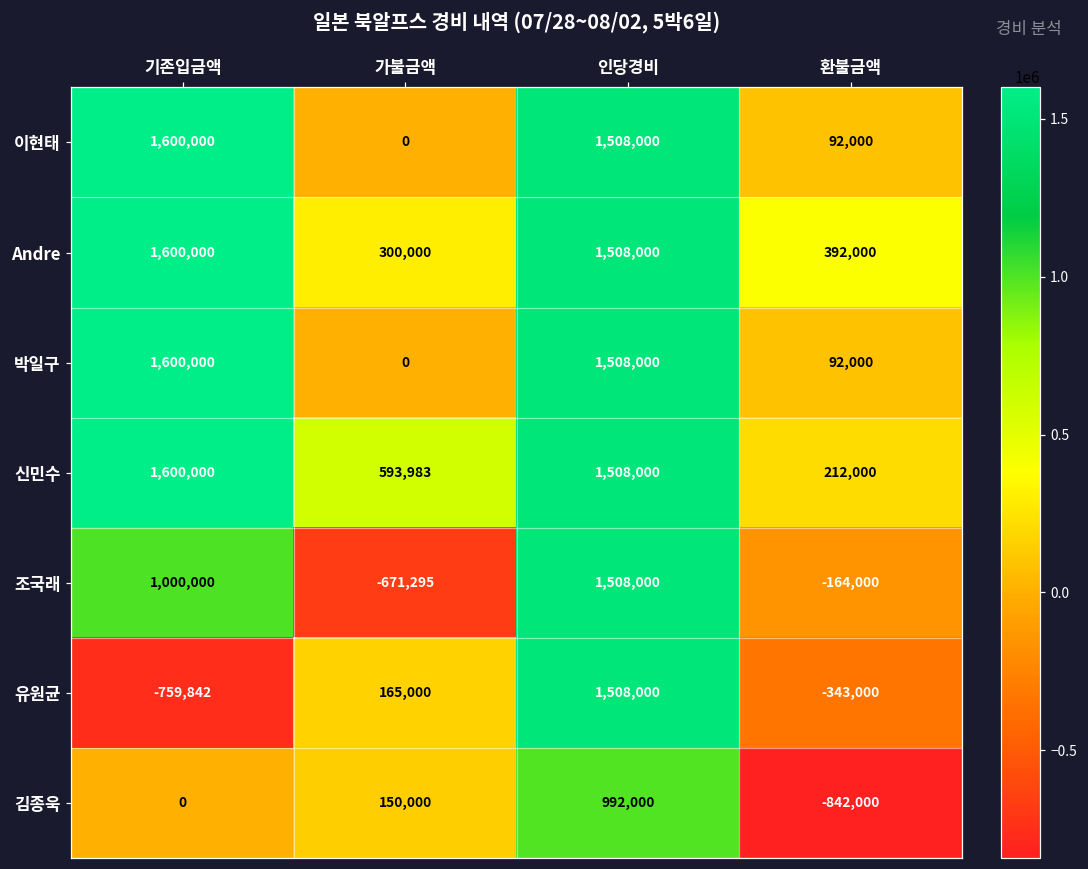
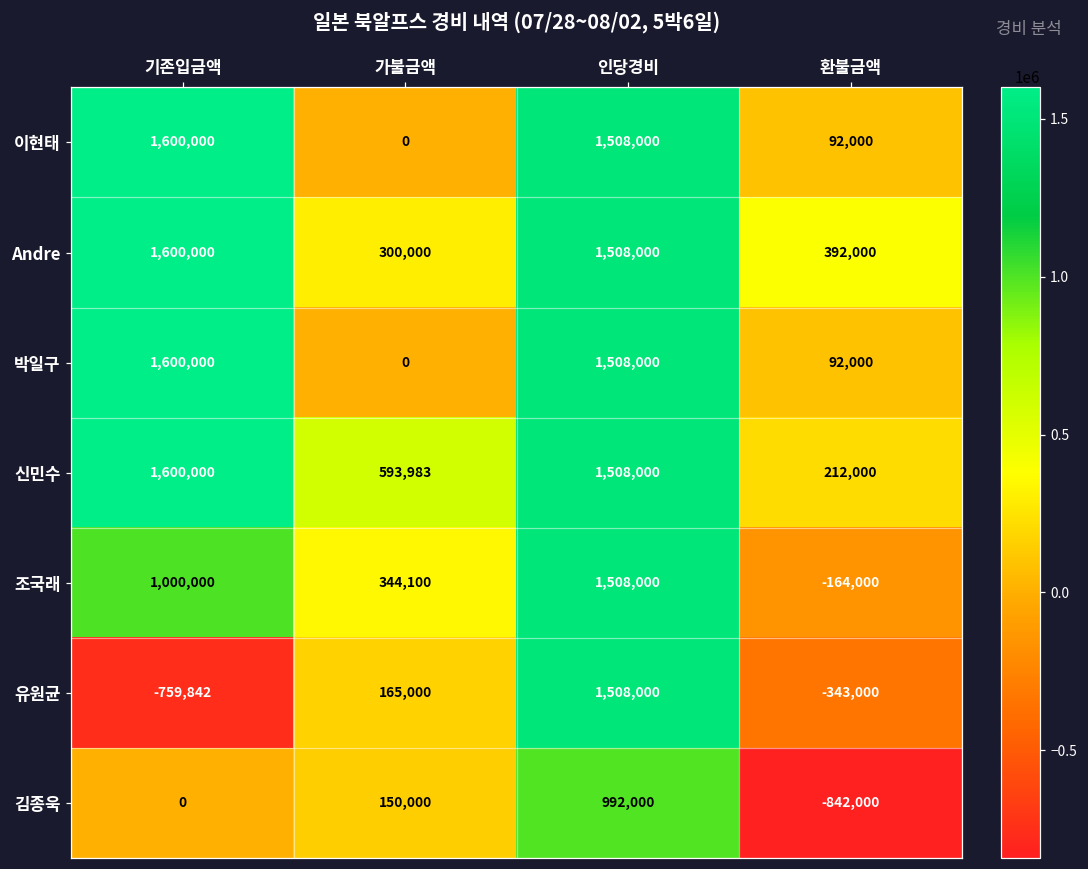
  {
    "이현태": {
      "기존입금액": "1,600,000",
      "가불금액": "0",
      "인당경비": "1,508,000",
      "환불금액": "92,000"
    },
    "Andre": {
      "기존입금액": "1,600,000",
      "가불금액": "300,000",
      "인당경비": "1,508,000",
      "환불금액": "392,000"
    },
    "박일구": {
      "기존입금액": "1,600,000",
      "가불금액": "0",
      "인당경비": "1,508,000",
      "환불금액": "92,000"
    },
    "신민수": {
      "기존입금액": "1,600,000",
      "가불금액": "593,983",
      "인당경비": "1,508,000",
      "환불금액": "212,000"
    },
    "조국래": {
      "기존입금액": "1,000,000",
-     "가불금액": "-671,295",
+     "가불금액": "344,100",
      "인당경비": "1,508,000",
      "환불금액": "-164,000"
    },
    "유원균": {
      "기존입금액": "-759,842",
      "가불금액": "165,000",
      "인당경비": "1,508,000",
      "환불금액": "-343,000"
    },
    "김종욱": {
      "기존입금액": "0",
      "가불금액": "150,000",
      "인당경비": "992,000",
      "환불금액": "-842,000"
    }
  }
